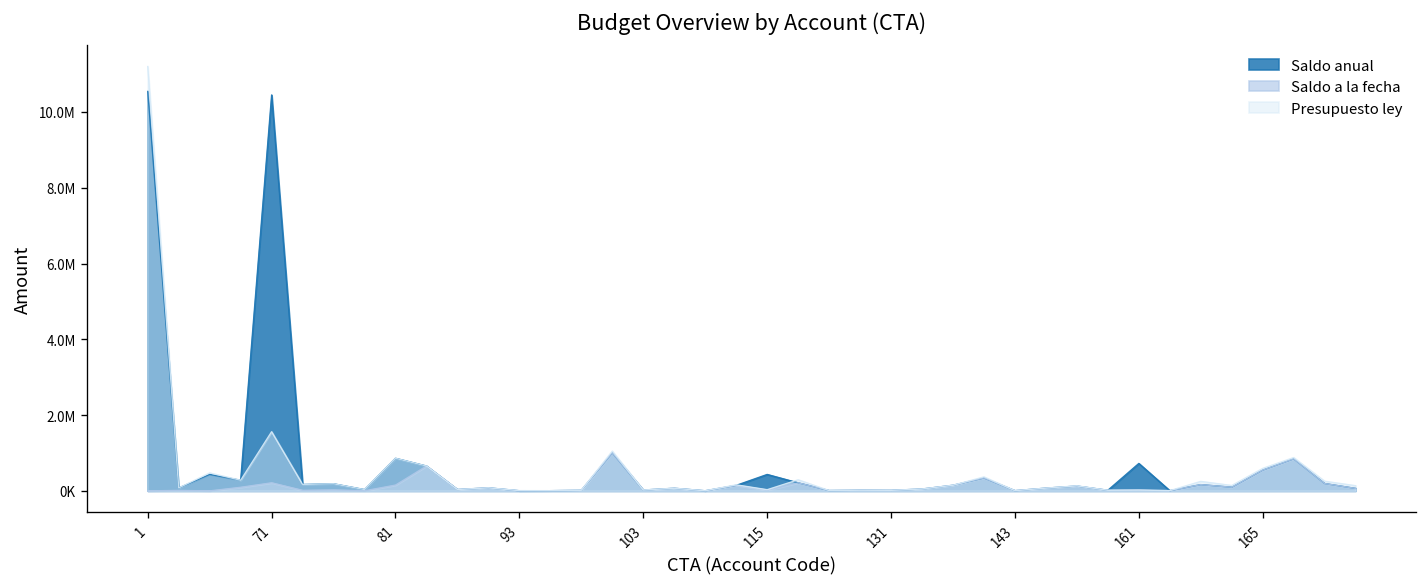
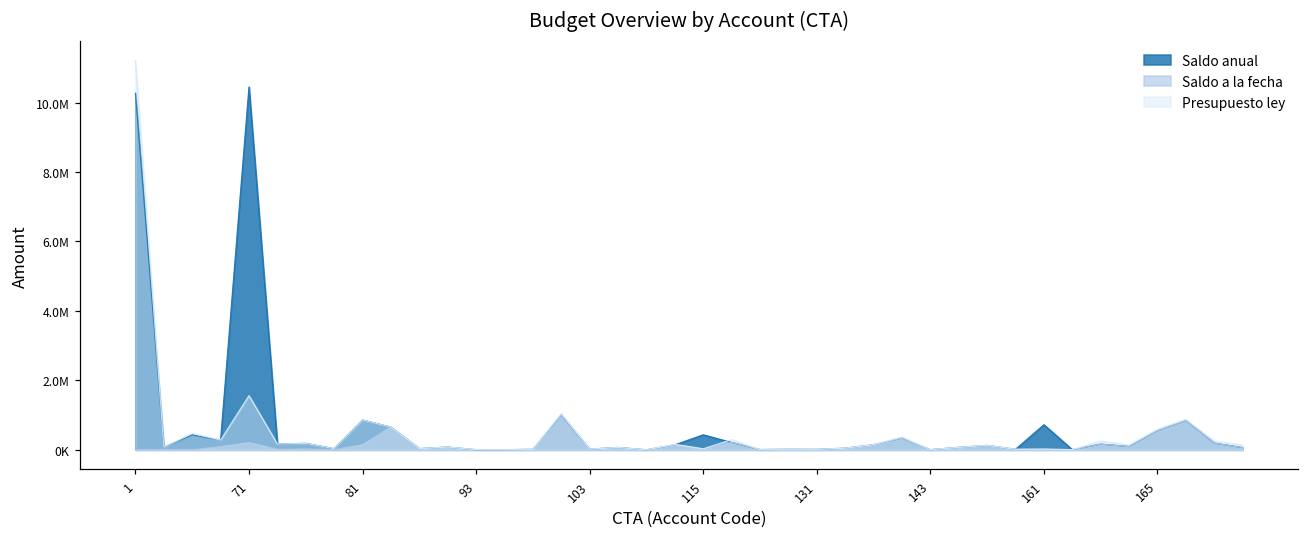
  {
    "Saldo anual": {
-     "1": 10500000,
+     "1": 10300000,
      "71": 10400000,
      "115": 400000,
      "161": 700000
    }
  }
